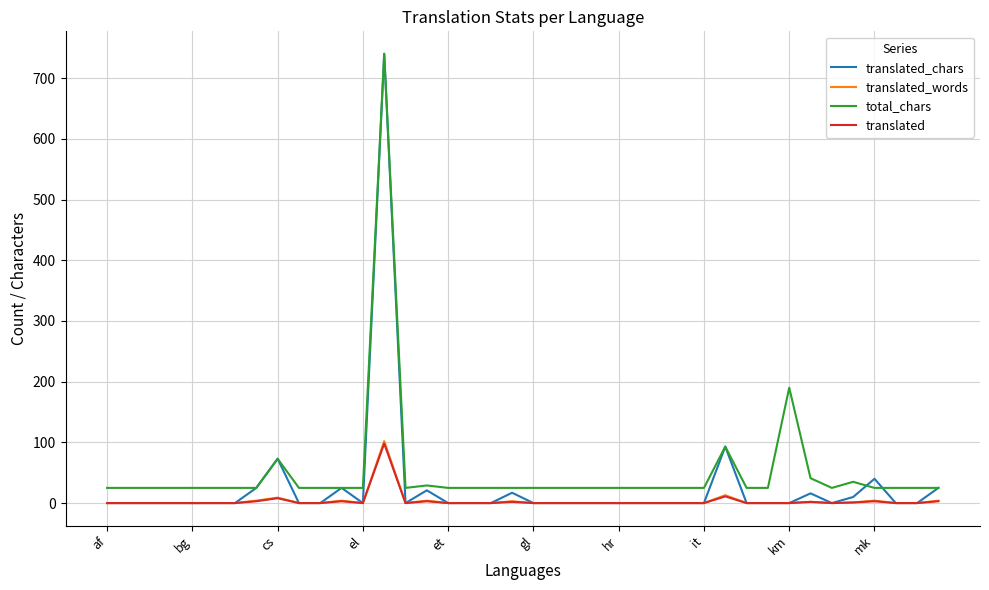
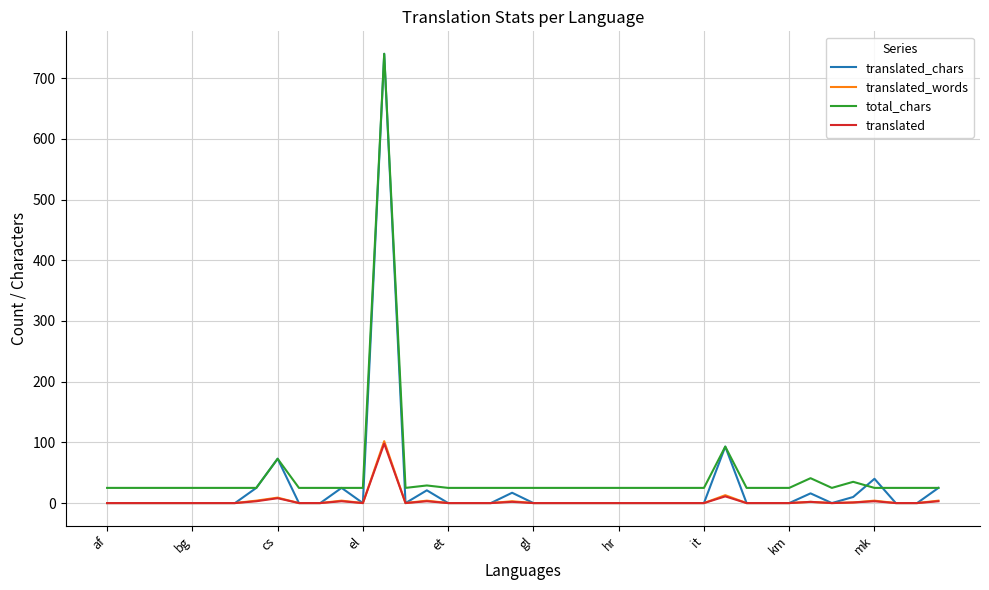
  {
    "translated_chars": {
      "mk": 40
    },
    "total_chars": {
      "af": 30,
      "bg": 30,
      "el": 30,
      "et": 30,
      "gl": 30,
      "hr": 30,
      "it": 30,
-     "km": 190,
+     "km": 30,
      "mk": 30
    }
  }
